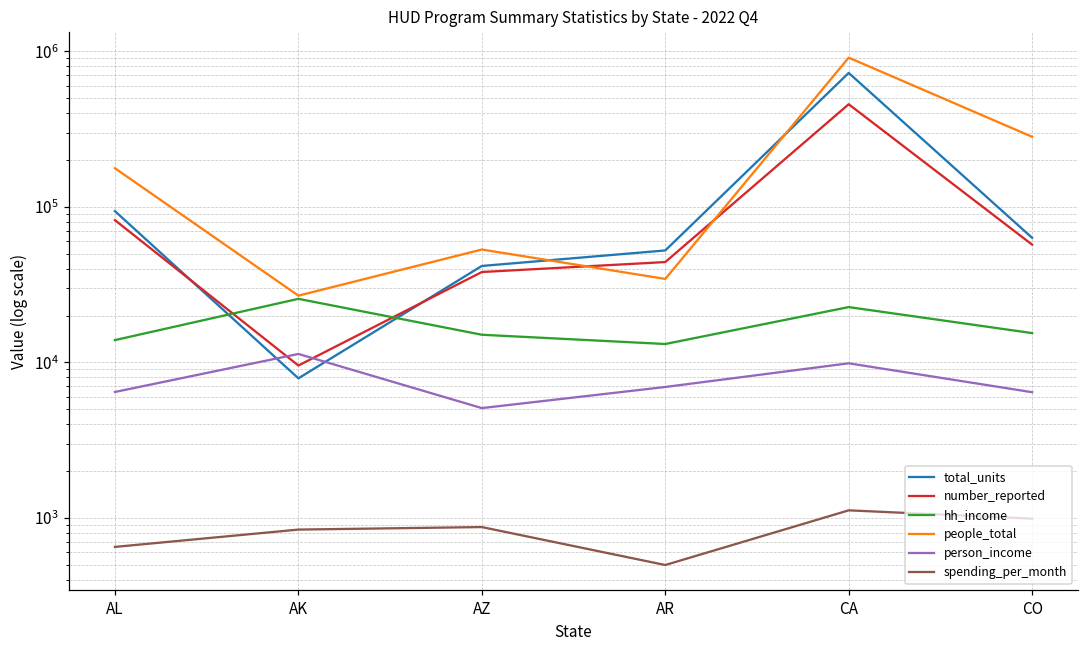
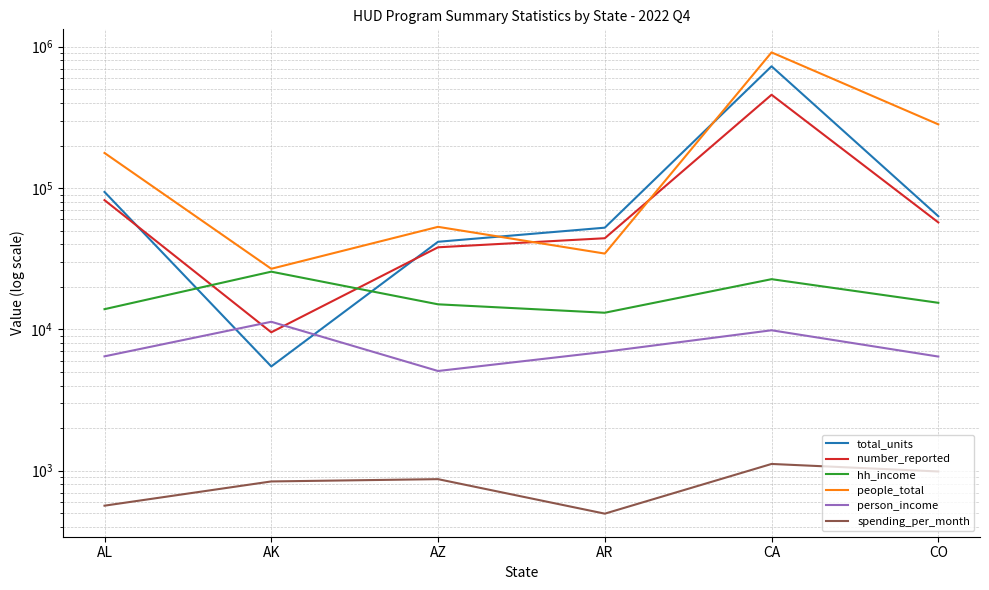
  {
    "total_units": {
      "AL": 90000,
-     "AK": 8000,
+     "AK": 5500,
      "AZ": 42000,
      "AR": 52000,
      "CA": 700000,
      "CO": 60000
    },
    "number_reported": {
      "AL": 80000,
      "AK": 10000,
      "AZ": 38000,
      "AR": 44000,
      "CA": 460000,
      "CO": 57000
    },
    "hh_income": {
      "AL": 14000,
      "AK": 26000,
      "AZ": 15000,
      "AR": 13000,
      "CA": 23000,
      "CO": 15000
    },
    "people_total": {
      "AL": 180000,
      "AK": 27000,
      "AZ": 53000,
      "AR": 34000,
      "CA": 900000,
      "CO": 280000
    },
    "person_income": {
      "AL": 6000,
      "AK": 11000,
      "AZ": 5100,
      "AR": 7000,
      "CA": 10000,
      "CO": 6000
    },
    "spending_per_month": {
-     "AL": 700,
+     "AL": 570,
      "AK": 800,
      "AZ": 900,
      "AR": 500,
      "CA": 1100
    }
  }
